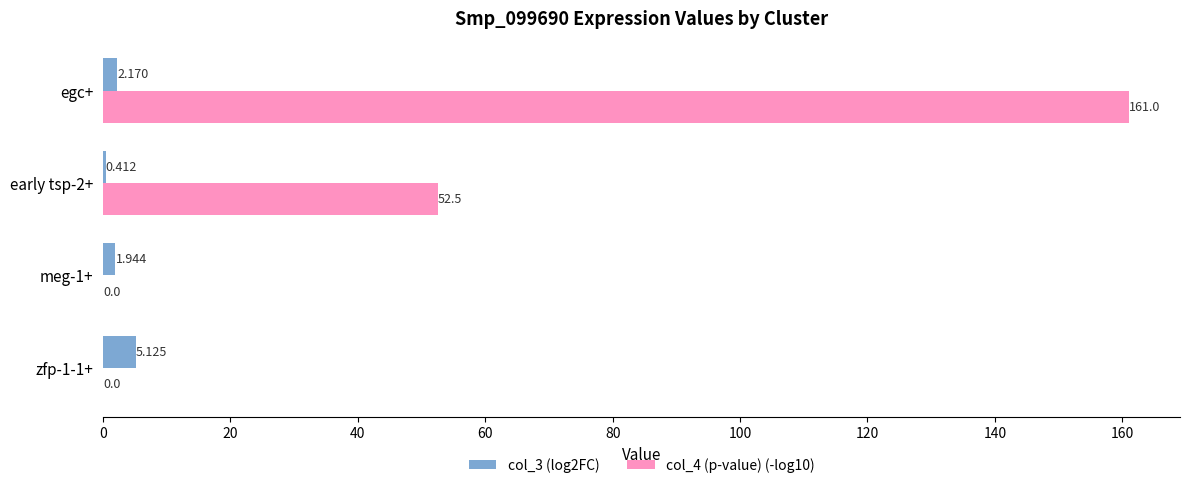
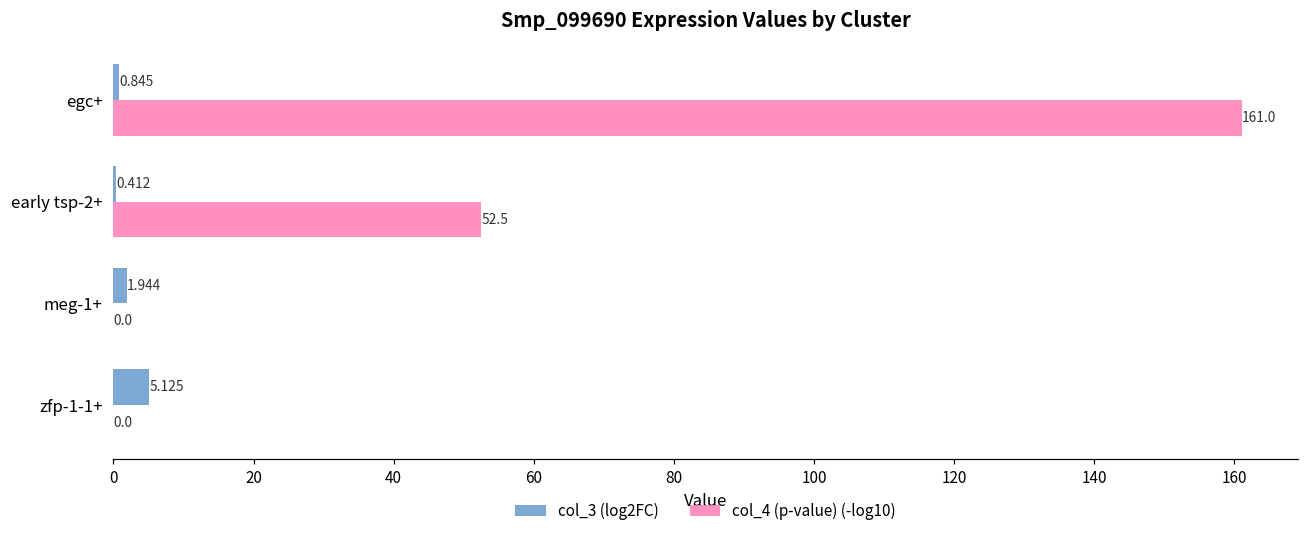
  {
    "col_3 (log2FC)": {
-     "egc+": 2.170,
+     "egc+": 0.845,
      "early tsp-2+": 0.412,
      "meg-1+": 1.944,
      "zfp-1-1+": 5.125
    },
    "col_4 (p-value) (-log10)": {
      "egc+": 161.0,
      "early tsp-2+": 52.5,
      "meg-1+": 0.0,
      "zfp-1-1+": 0.0
    }
  }
